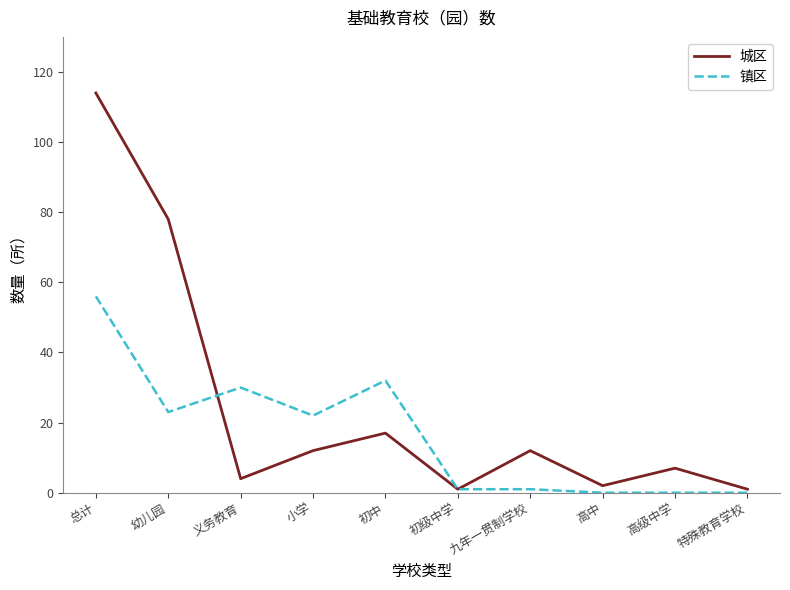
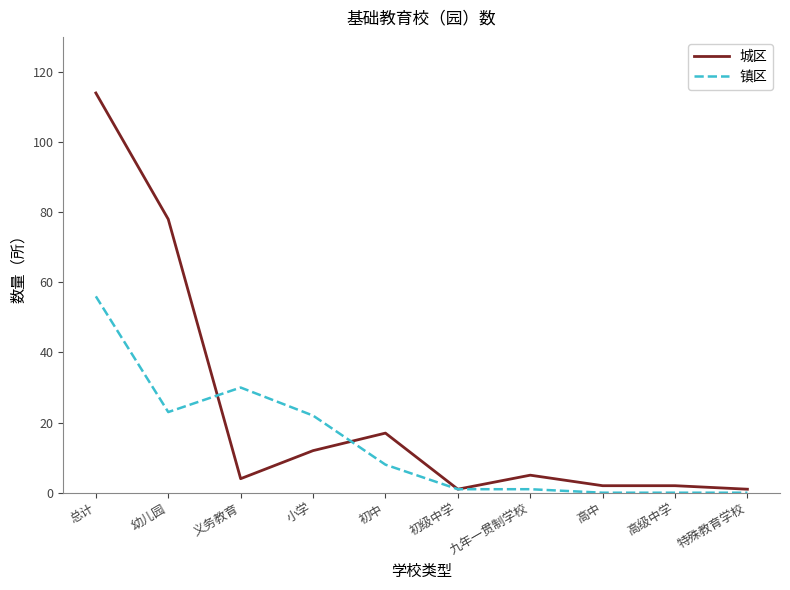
  {
    "城区": {
      "总计": 114,
      "幼儿园": 78,
      "义务教育": 4,
      "小学": 12,
      "初中": 17,
-     "九年一贯制学校": 12,
+     "九年一贯制学校": 5,
      "高中": 2,
-     "高级中学": 7,
+     "高级中学": 2,
      "特殊教育学校": 1
    },
    "镇区": {
      "总计": 56,
      "幼儿园": 23,
      "义务教育": 30,
      "小学": 22,
-     "初中": 32,
+     "初中": 8,
      "九年一贯制学校": 1,
      "高中": 0,
      "高级中学": 0,
      "特殊教育学校": 0
    }
  }
